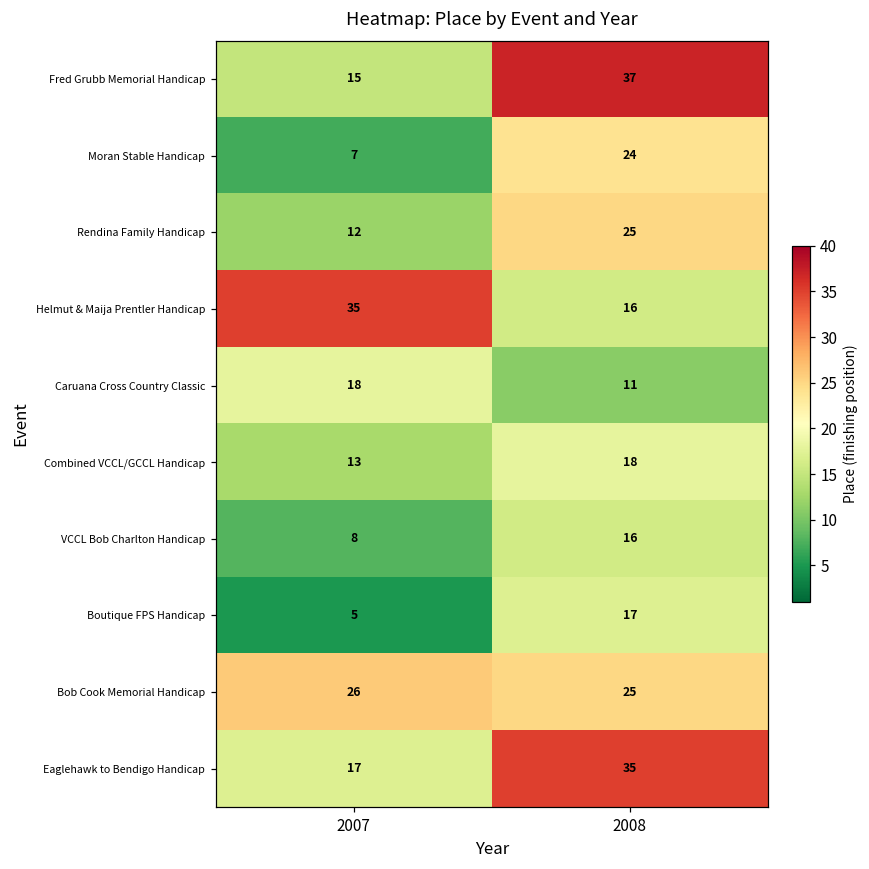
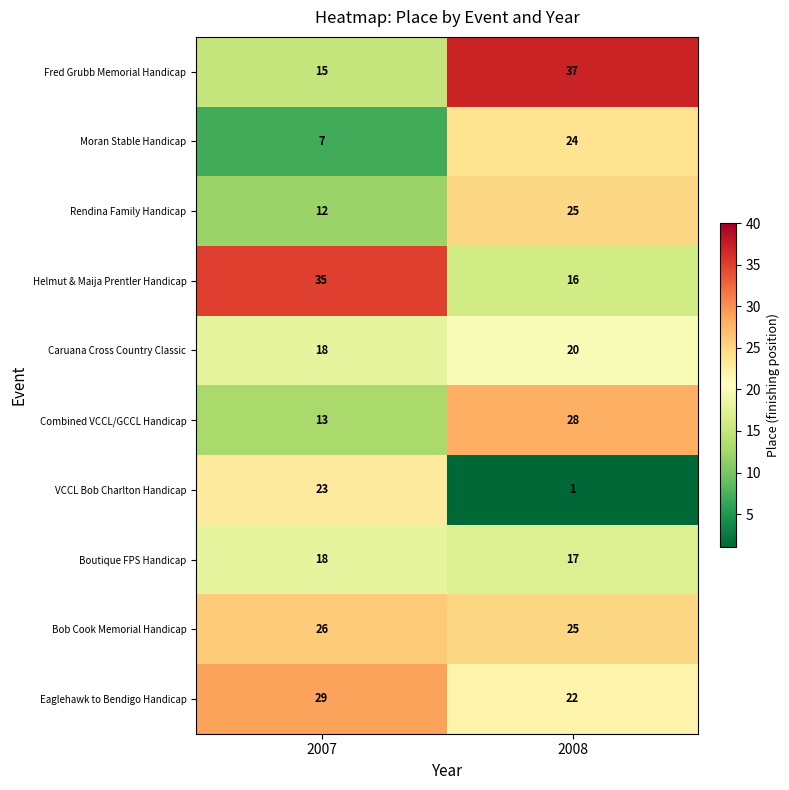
  {
    "Fred Grubb Memorial Handicap": {
      "2007": 15,
      "2008": 37
    },
    "Moran Stable Handicap": {
      "2007": 7,
      "2008": 24
    },
    "Rendina Family Handicap": {
      "2007": 12,
      "2008": 25
    },
    "Helmut & Maija Prentler Handicap": {
      "2007": 35,
      "2008": 16
    },
    "Caruana Cross Country Classic": {
      "2007": 18,
-     "2008": 11
+     "2008": 20
    },
    "Combined VCCL/GCCL Handicap": {
      "2007": 13,
-     "2008": 18
+     "2008": 28
    },
    "VCCL Bob Charlton Handicap": {
-     "2007": 8,
-     "2008": 16
+     "2007": 23,
+     "2008": 1
    },
    "Boutique FPS Handicap": {
-     "2007": 5,
+     "2007": 18,
      "2008": 17
    },
    "Bob Cook Memorial Handicap": {
      "2007": 26,
      "2008": 25
    },
    "Eaglehawk to Bendigo Handicap": {
-     "2007": 17,
-     "2008": 35
+     "2007": 29,
+     "2008": 22
    }
  }
